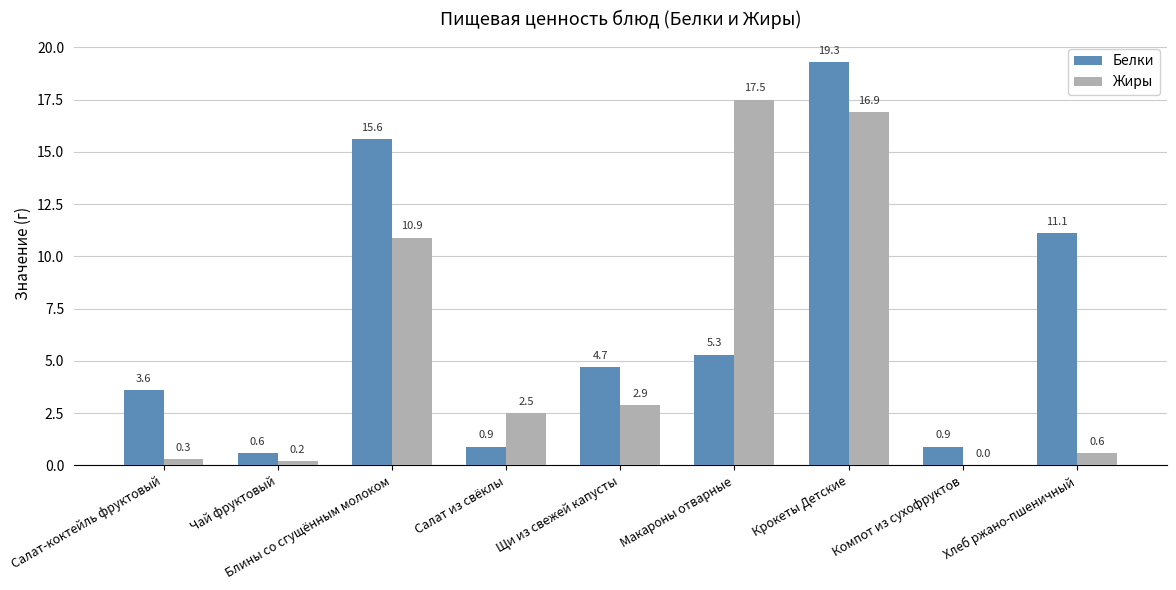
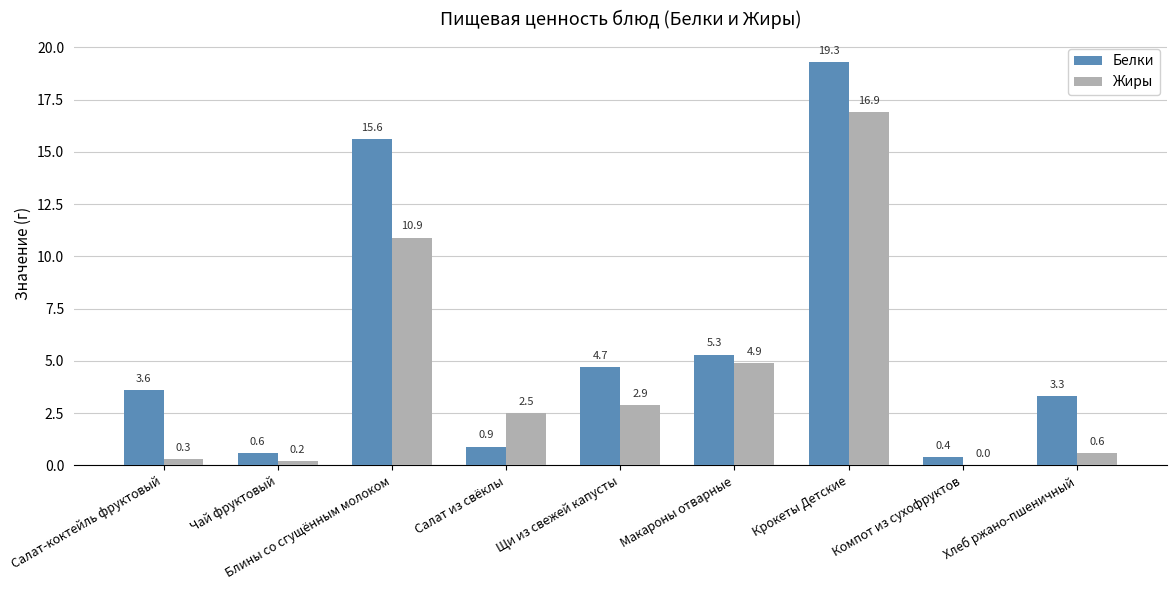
  {
    "Белки": {
      "Салат-коктейль фруктовый": 3.6,
      "Чай фруктовый": 0.6,
      "Блины со сгущённым молоком": 15.6,
      "Салат из свёклы": 0.9,
      "Щи из свежей капусты": 4.7,
      "Макароны отварные": 5.3,
      "Крокеты Детские": 19.3,
-     "Компот из сухофруктов": 0.9,
-     "Хлеб ржано-пшеничный": 11.1
+     "Компот из сухофруктов": 0.4,
+     "Хлеб ржано-пшеничный": 3.3
    },
    "Жиры": {
      "Салат-коктейль фруктовый": 0.3,
      "Чай фруктовый": 0.2,
      "Блины со сгущённым молоком": 10.9,
      "Салат из свёклы": 2.5,
      "Щи из свежей капусты": 2.9,
-     "Макароны отварные": 17.5,
+     "Макароны отварные": 4.9,
      "Крокеты Детские": 16.9,
      "Компот из сухофруктов": 0.0,
      "Хлеб ржано-пшеничный": 0.6
    }
  }
